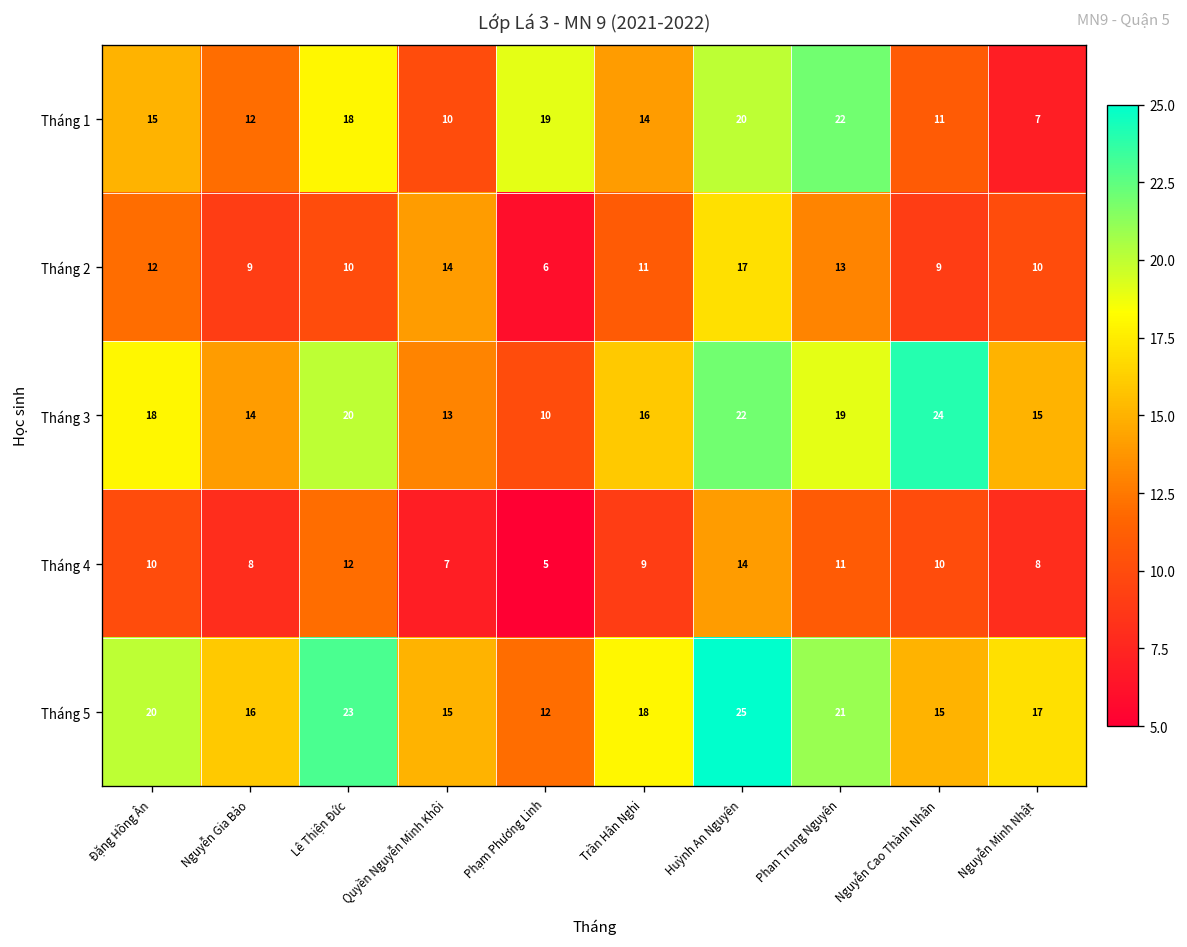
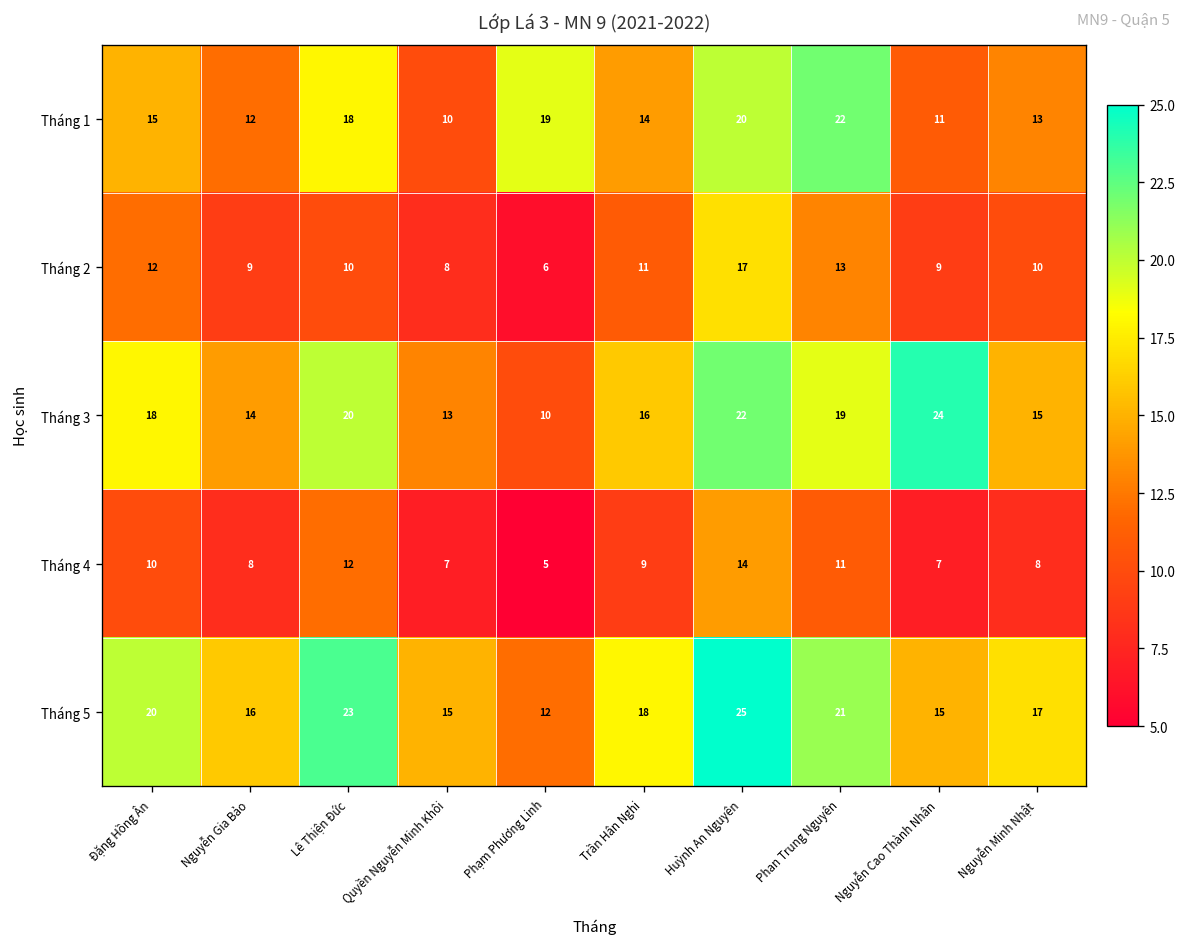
  {
    "Tháng 1": {
      "Đặng Hồng Ân": 15,
      "Nguyễn Gia Bảo": 12,
      "Lê Thiện Đức": 18,
      "Quyền Nguyễn Minh Khôi": 10,
      "Phạm Phương Linh": 19,
      "Trần Hân Nghi": 14,
      "Huỳnh An Nguyên": 20,
      "Phan Trung Nguyên": 22,
      "Nguyễn Cao Thành Nhân": 11,
-     "Nguyễn Minh Nhật": 7
+     "Nguyễn Minh Nhật": 13
    },
    "Tháng 2": {
      "Đặng Hồng Ân": 12,
      "Nguyễn Gia Bảo": 9,
      "Lê Thiện Đức": 10,
-     "Quyền Nguyễn Minh Khôi": 14,
+     "Quyền Nguyễn Minh Khôi": 8,
      "Phạm Phương Linh": 6,
      "Trần Hân Nghi": 11,
      "Huỳnh An Nguyên": 17,
      "Phan Trung Nguyên": 13,
      "Nguyễn Cao Thành Nhân": 9,
      "Nguyễn Minh Nhật": 10
    },
    "Tháng 3": {
      "Đặng Hồng Ân": 18,
      "Nguyễn Gia Bảo": 14,
      "Lê Thiện Đức": 20,
      "Quyền Nguyễn Minh Khôi": 13,
      "Phạm Phương Linh": 10,
      "Trần Hân Nghi": 16,
      "Huỳnh An Nguyên": 22,
      "Phan Trung Nguyên": 19,
      "Nguyễn Cao Thành Nhân": 24,
      "Nguyễn Minh Nhật": 15
    },
    "Tháng 4": {
      "Đặng Hồng Ân": 10,
      "Nguyễn Gia Bảo": 8,
      "Lê Thiện Đức": 12,
      "Quyền Nguyễn Minh Khôi": 7,
      "Phạm Phương Linh": 5,
      "Trần Hân Nghi": 9,
      "Huỳnh An Nguyên": 14,
      "Phan Trung Nguyên": 11,
-     "Nguyễn Cao Thành Nhân": 10,
+     "Nguyễn Cao Thành Nhân": 7,
      "Nguyễn Minh Nhật": 8
    },
    "Tháng 5": {
      "Đặng Hồng Ân": 20,
      "Nguyễn Gia Bảo": 16,
      "Lê Thiện Đức": 23,
      "Quyền Nguyễn Minh Khôi": 15,
      "Phạm Phương Linh": 12,
      "Trần Hân Nghi": 18,
      "Huỳnh An Nguyên": 25,
      "Phan Trung Nguyên": 21,
      "Nguyễn Cao Thành Nhân": 15,
      "Nguyễn Minh Nhật": 17
    }
  }
